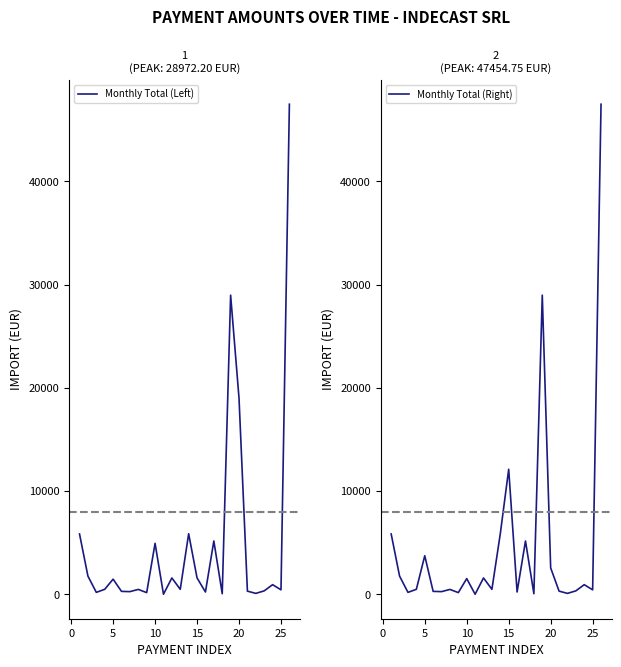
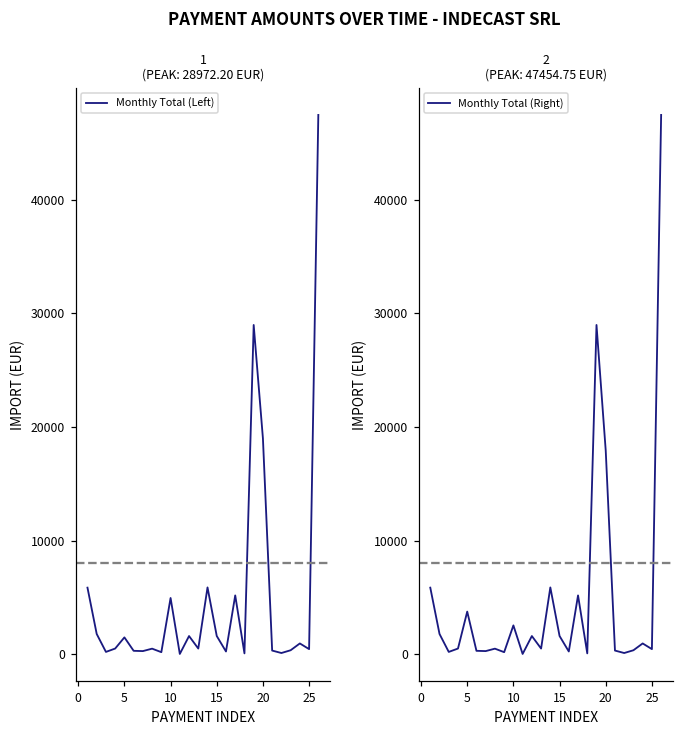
  {
    "1 (PEAK: 28972.20 EUR)": {
      "5": 1500,
      "10": 4900,
      "15": 1600,
      "20": 19000,
      "25": 500
    },
    "2 (PEAK: 47454.75 EUR)": {
      "5": 3800,
-     "10": 1500,
-     "15": 12100,
-     "20": 2600,
+     "10": 2500,
+     "15": 1600,
+     "20": 17900,
      "25": 500
    }
  }
